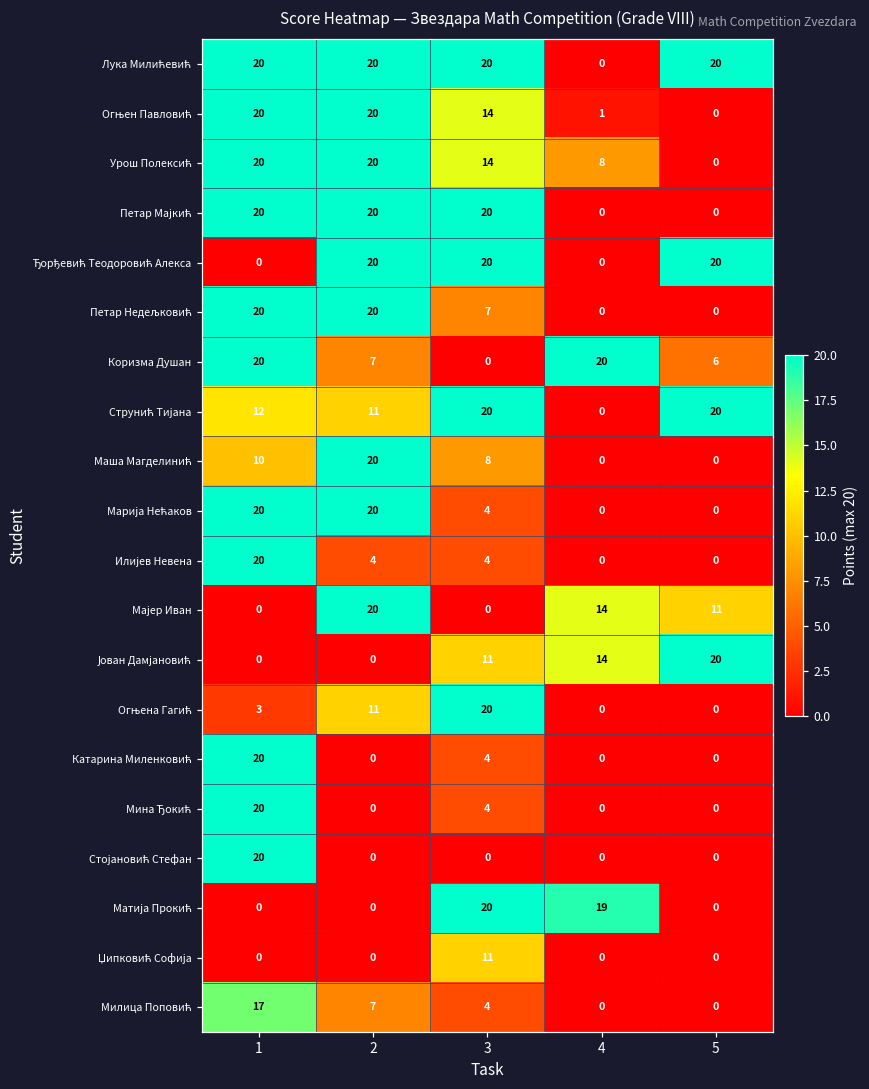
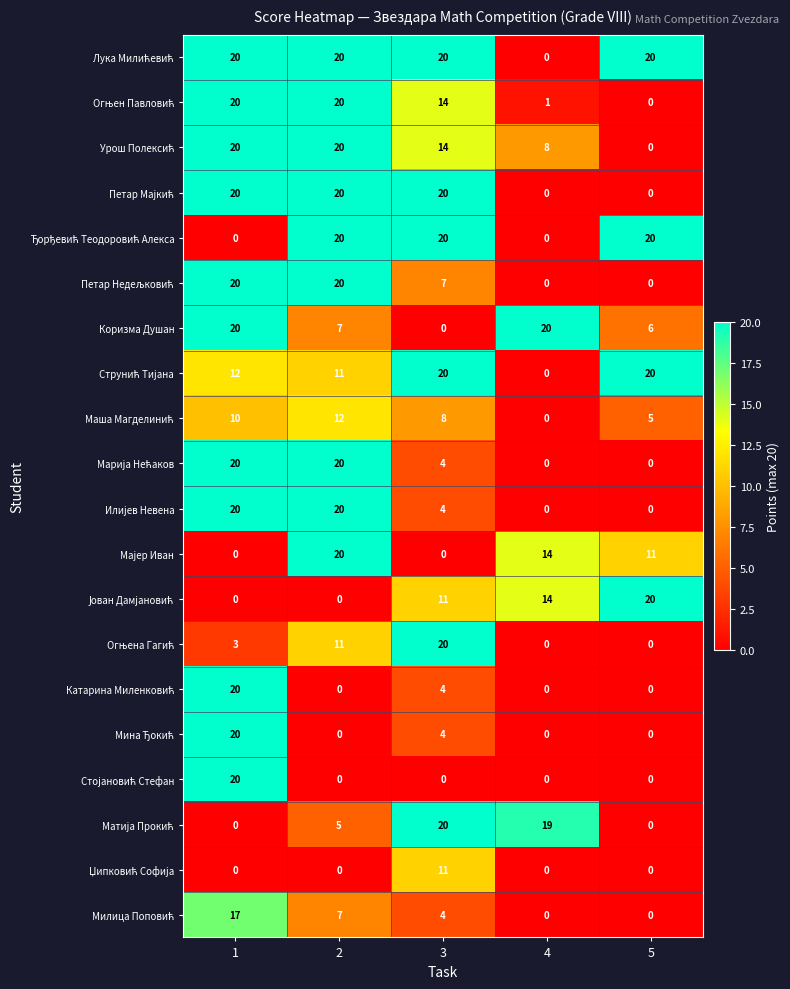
  {
    "Лука Милићевић": {
      "1": 20,
      "2": 20,
      "3": 20,
      "4": 0,
      "5": 20
    },
    "Огњен Павловић": {
      "1": 20,
      "2": 20,
      "3": 14,
      "4": 1,
      "5": 0
    },
    "Урош Полексић": {
      "1": 20,
      "2": 20,
      "3": 14,
      "4": 8,
      "5": 0
    },
    "Петар Мајкић": {
      "1": 20,
      "2": 20,
      "3": 20,
      "4": 0,
      "5": 0
    },
    "Ђорђевић Теодоровић Алекса": {
      "1": 0,
      "2": 20,
      "3": 20,
      "4": 0,
      "5": 20
    },
    "Петар Недељковић": {
      "1": 20,
      "2": 20,
      "3": 7,
      "4": 0,
      "5": 0
    },
    "Коризма Душан": {
      "1": 20,
      "2": 7,
      "3": 0,
      "4": 20,
      "5": 6
    },
    "Струнић Тијана": {
      "1": 12,
      "2": 11,
      "3": 20,
      "4": 0,
      "5": 20
    },
    "Маша Магделинић": {
      "1": 10,
-     "2": 20,
+     "2": 12,
      "3": 8,
      "4": 0,
-     "5": 0
+     "5": 5
    },
    "Марија Нећаков": {
      "1": 20,
      "2": 20,
      "3": 4,
      "4": 0,
      "5": 0
    },
    "Илијев Невена": {
      "1": 20,
-     "2": 4,
+     "2": 20,
      "3": 4,
      "4": 0,
      "5": 0
    },
    "Мајер Иван": {
      "1": 0,
      "2": 20,
      "3": 0,
      "4": 14,
      "5": 11
    },
    "Јован Дамјановић": {
      "1": 0,
      "2": 0,
      "3": 11,
      "4": 14,
      "5": 20
    },
    "Огњена Гагић": {
      "1": 3,
      "2": 11,
      "3": 20,
      "4": 0,
      "5": 0
    },
    "Катарина Миленковић": {
      "1": 20,
      "2": 0,
      "3": 4,
      "4": 0,
      "5": 0
    },
    "Мина Ђокић": {
      "1": 20,
      "2": 0,
      "3": 4,
      "4": 0,
      "5": 0
    },
    "Стојановић Стефан": {
      "1": 20,
      "2": 0,
      "3": 0,
      "4": 0,
      "5": 0
    },
    "Матија Прокић": {
      "1": 0,
-     "2": 0,
+     "2": 5,
      "3": 20,
      "4": 19,
      "5": 0
    },
    "Џипковић Софија": {
      "1": 0,
      "2": 0,
      "3": 11,
      "4": 0,
      "5": 0
    },
    "Милица Поповић": {
      "1": 17,
      "2": 7,
      "3": 4,
      "4": 0,
      "5": 0
    }
  }
